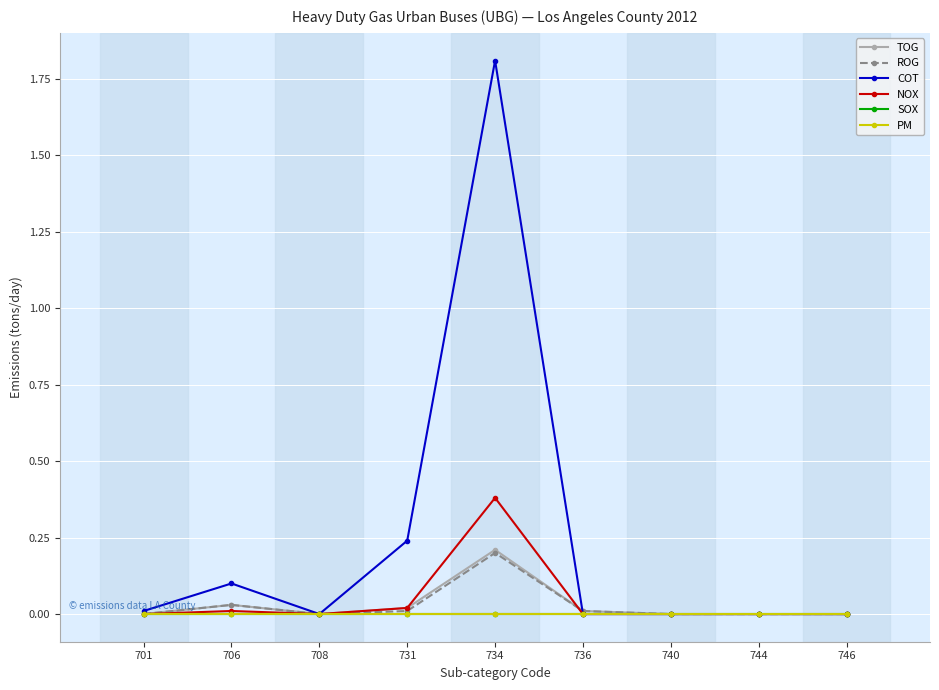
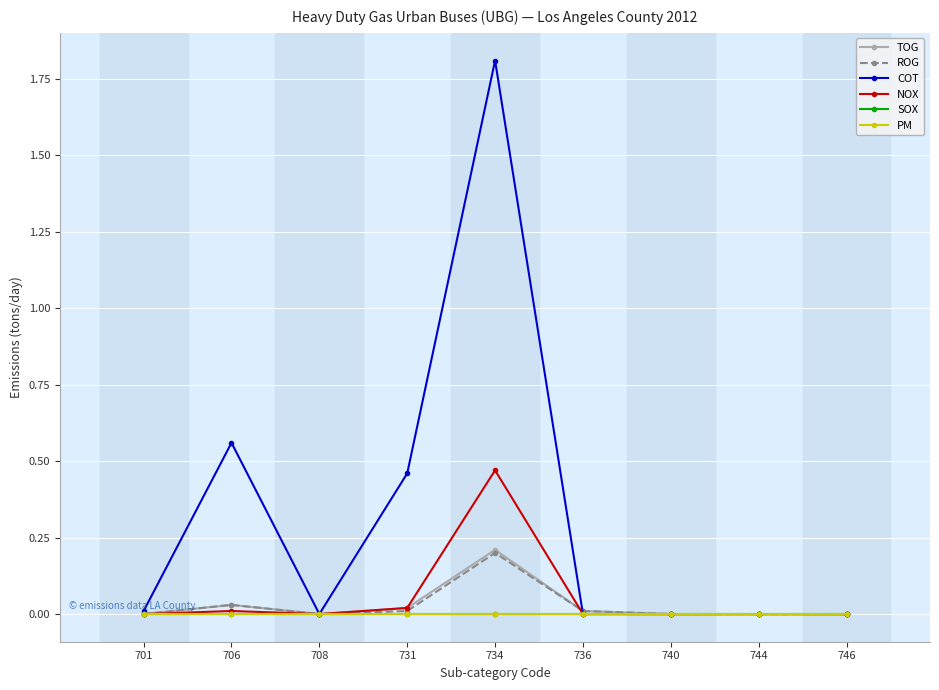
  {
    "COT": {
      "701": 0.01,
-     "706": 0.10,
-     "731": 0.24,
+     "706": 0.56,
+     "731": 0.46,
      "734": 1.81
    },
    "NOX": {
      "706": 0.01,
-     "734": 0.38
+     "734": 0.47
    },
    "PM": {
      "706": 0.00,
      "731": 0.00,
      "734": 0.00
    }
  }
